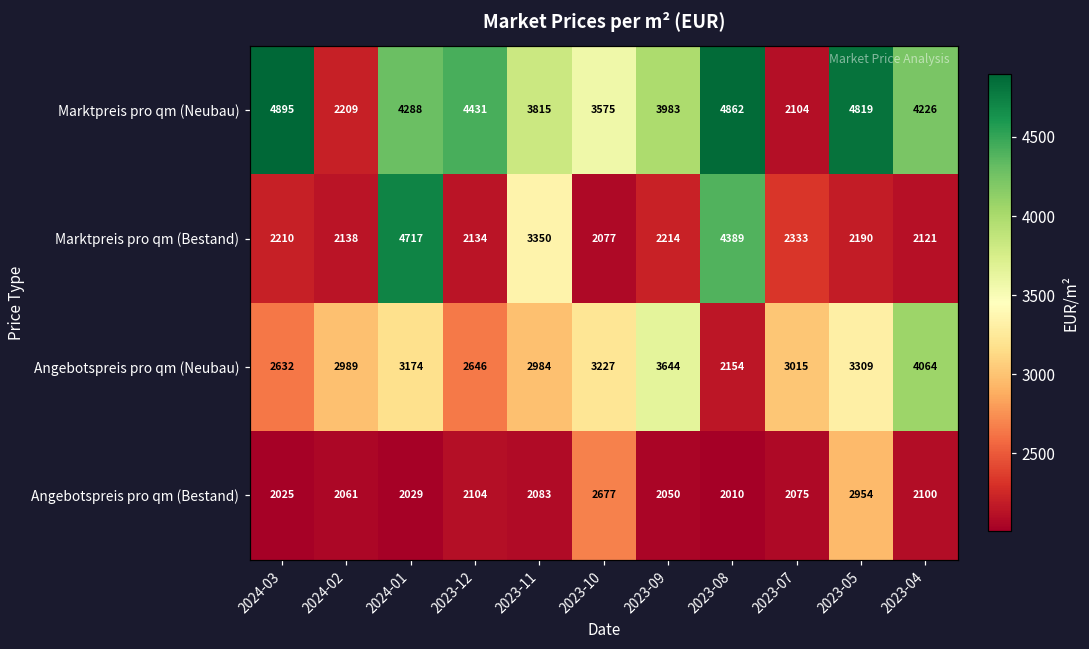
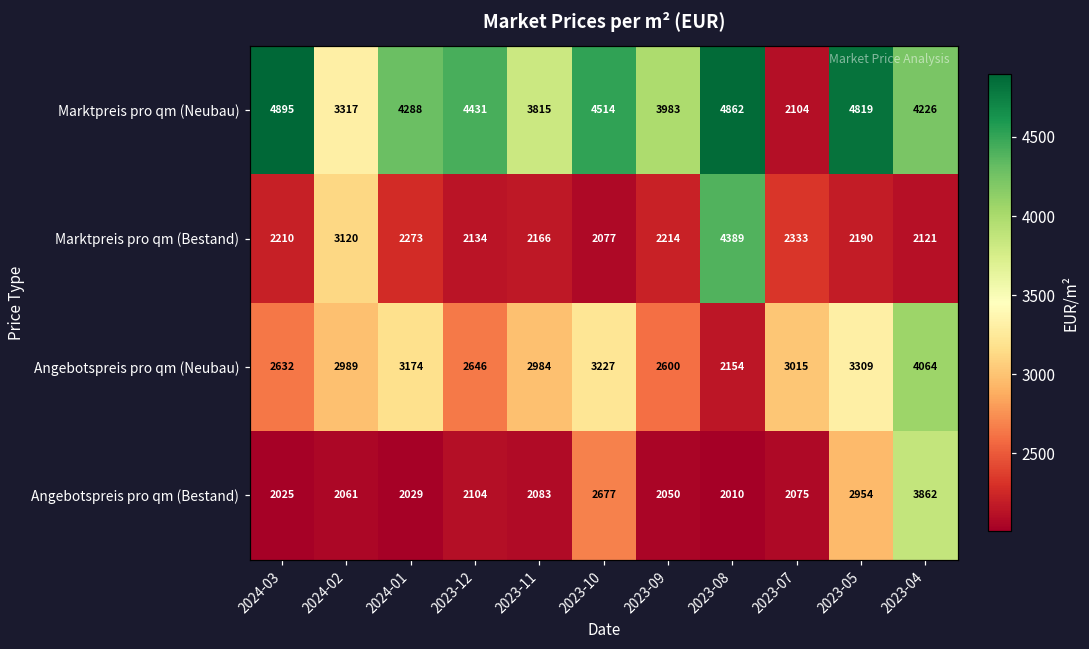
  {
    "Marktpreis pro qm (Neubau)": {
      "2024-03": 4895,
-     "2024-02": 2209,
+     "2024-02": 3317,
      "2024-01": 4288,
      "2023-12": 4431,
      "2023-11": 3815,
-     "2023-10": 3575,
+     "2023-10": 4514,
      "2023-09": 3983,
      "2023-08": 4862,
      "2023-07": 2104,
      "2023-04": 4226
    },
    "Marktpreis pro qm (Bestand)": {
      "2024-03": 2210,
-     "2024-02": 2138,
-     "2024-01": 4717,
+     "2024-02": 3120,
+     "2024-01": 2273,
      "2023-12": 2134,
-     "2023-11": 3350,
+     "2023-11": 2166,
      "2023-10": 2077,
      "2023-09": 2214,
      "2023-08": 4389,
      "2023-07": 2333,
      "2023-05": 2190,
      "2023-04": 2121
    },
    "Angebotspreis pro qm (Neubau)": {
      "2024-03": 2632,
      "2024-02": 2989,
      "2024-01": 3174,
      "2023-12": 2646,
      "2023-11": 2984,
      "2023-10": 3227,
-     "2023-09": 3644,
+     "2023-09": 2600,
      "2023-08": 2154,
      "2023-07": 3015,
      "2023-05": 3309,
      "2023-04": 4064
    },
    "Angebotspreis pro qm (Bestand)": {
      "2024-03": 2025,
      "2024-02": 2061,
      "2024-01": 2029,
      "2023-12": 2104,
      "2023-11": 2083,
      "2023-10": 2677,
      "2023-09": 2050,
      "2023-08": 2010,
      "2023-07": 2075,
      "2023-05": 2954,
-     "2023-04": 2100
+     "2023-04": 3862
    }
  }
